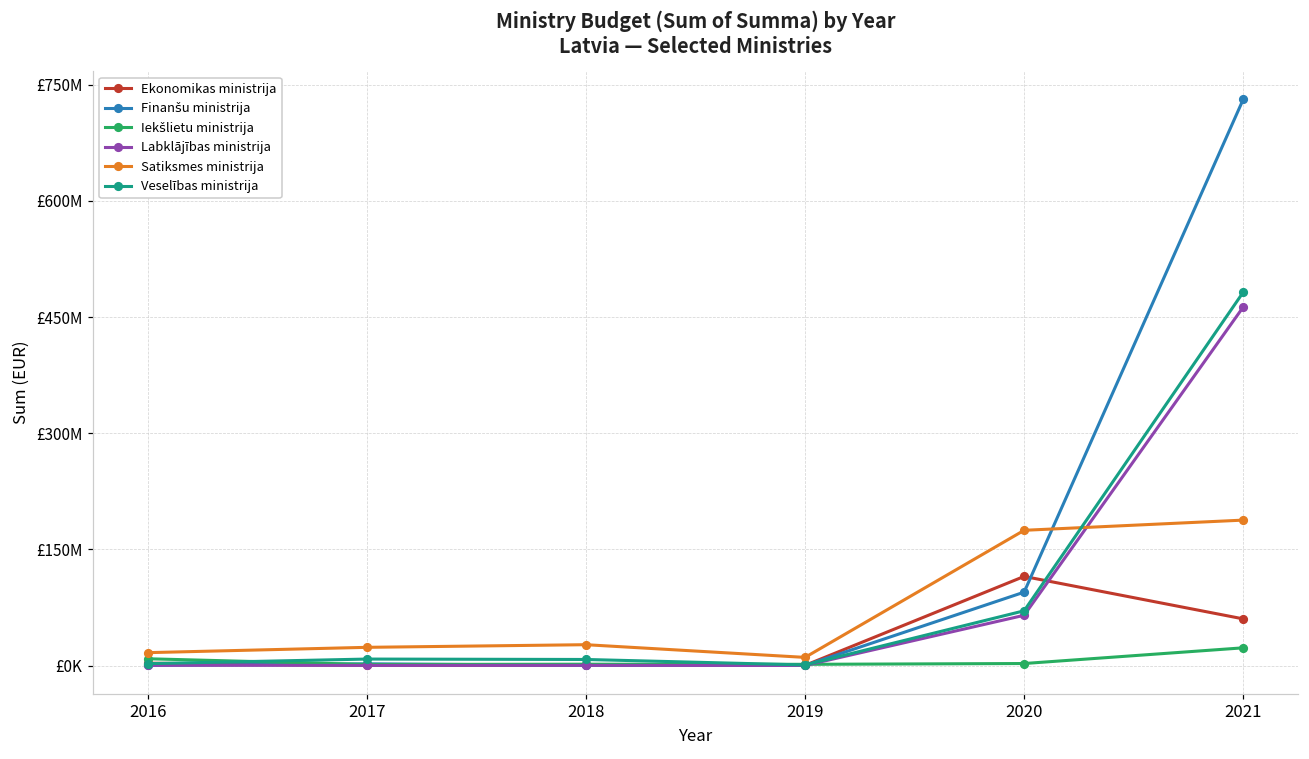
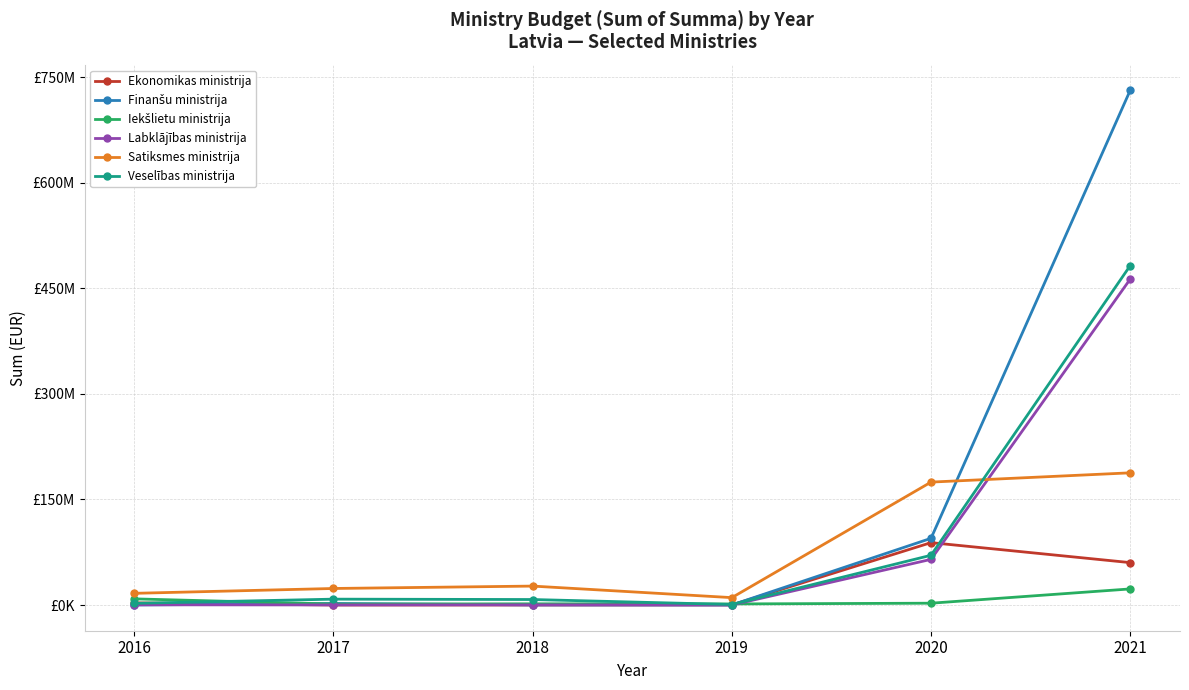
  {
    "Ekonomikas ministrija": {
-     "2020": "£120000000",
+     "2020": "£90000000",
      "2021": "£60000000"
    },
    "Finanšu ministrija": {
      "2020": "£90000000",
      "2021": "£730000000"
    },
    "Labklājības ministrija": {
      "2020": "£60000000",
      "2021": "£460000000"
    },
    "Satiksmes ministrija": {
      "2016": "£20000000",
      "2017": "£20000000",
      "2018": "£30000000",
      "2019": "£10000000",
      "2020": "£170000000",
      "2021": "£190000000"
    }
  }
